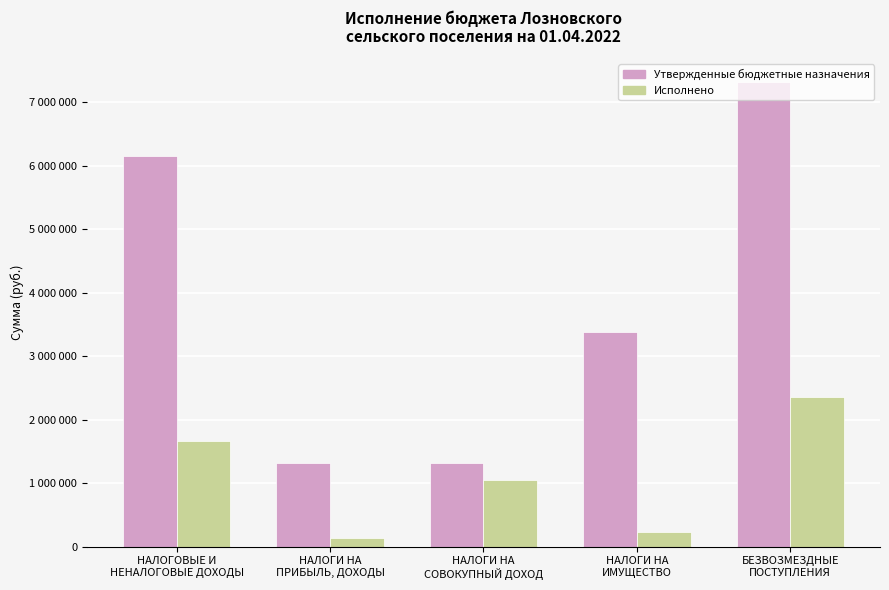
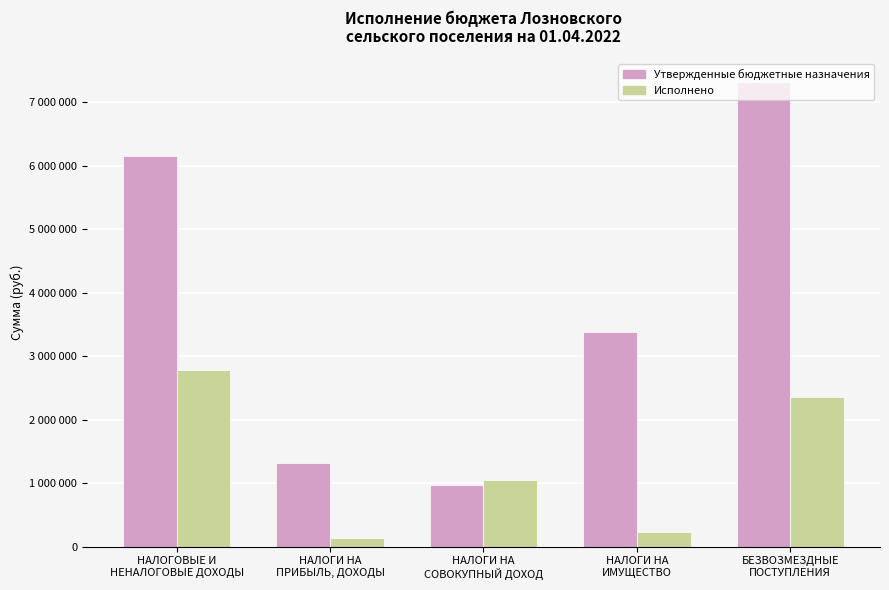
  {
    "Утвержденные бюджетные назначения": {
      "НАЛОГОВЫЕ И НЕНАЛОГОВЫЕ ДОХОДЫ": 6200000,
      "НАЛОГИ НА ПРИБЫЛЬ, ДОХОДЫ": 1300000,
-     "НАЛОГИ НА СОВОКУПНЫЙ ДОХОД": 1300000,
+     "НАЛОГИ НА СОВОКУПНЫЙ ДОХОД": 1000000,
      "НАЛОГИ НА ИМУЩЕСТВО": 3400000
    },
    "Исполнено": {
-     "НАЛОГОВЫЕ И НЕНАЛОГОВЫЕ ДОХОДЫ": 1700000,
+     "НАЛОГОВЫЕ И НЕНАЛОГОВЫЕ ДОХОДЫ": 2800000,
      "НАЛОГИ НА ПРИБЫЛЬ, ДОХОДЫ": 100000,
      "НАЛОГИ НА СОВОКУПНЫЙ ДОХОД": 1000000,
      "НАЛОГИ НА ИМУЩЕСТВО": 200000,
      "БЕЗВОЗМЕЗДНЫЕ ПОСТУПЛЕНИЯ": 2400000
    }
  }
